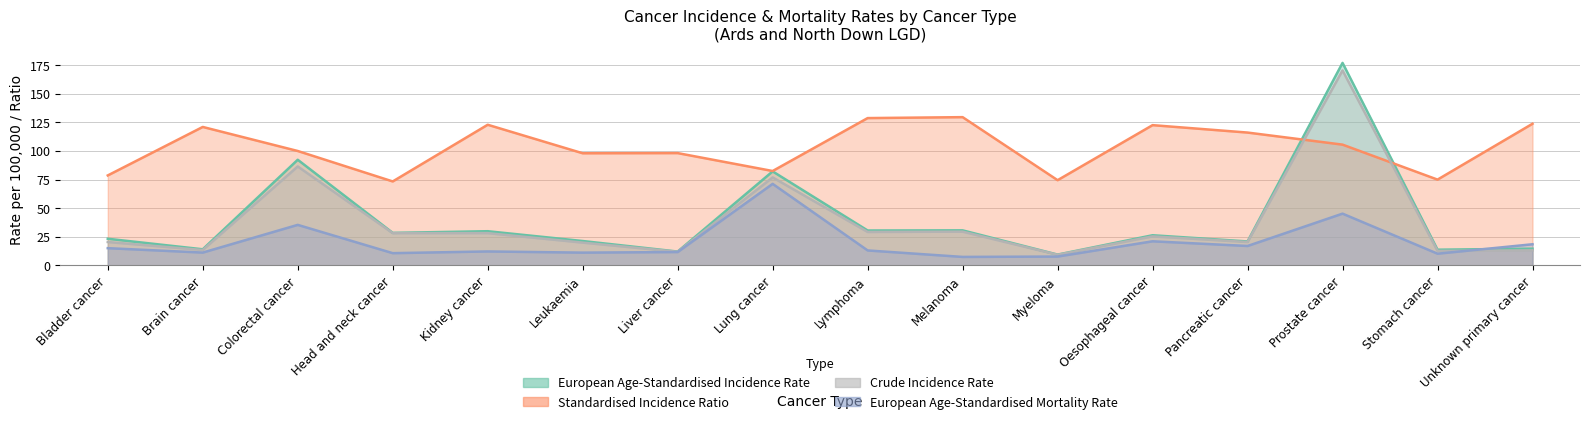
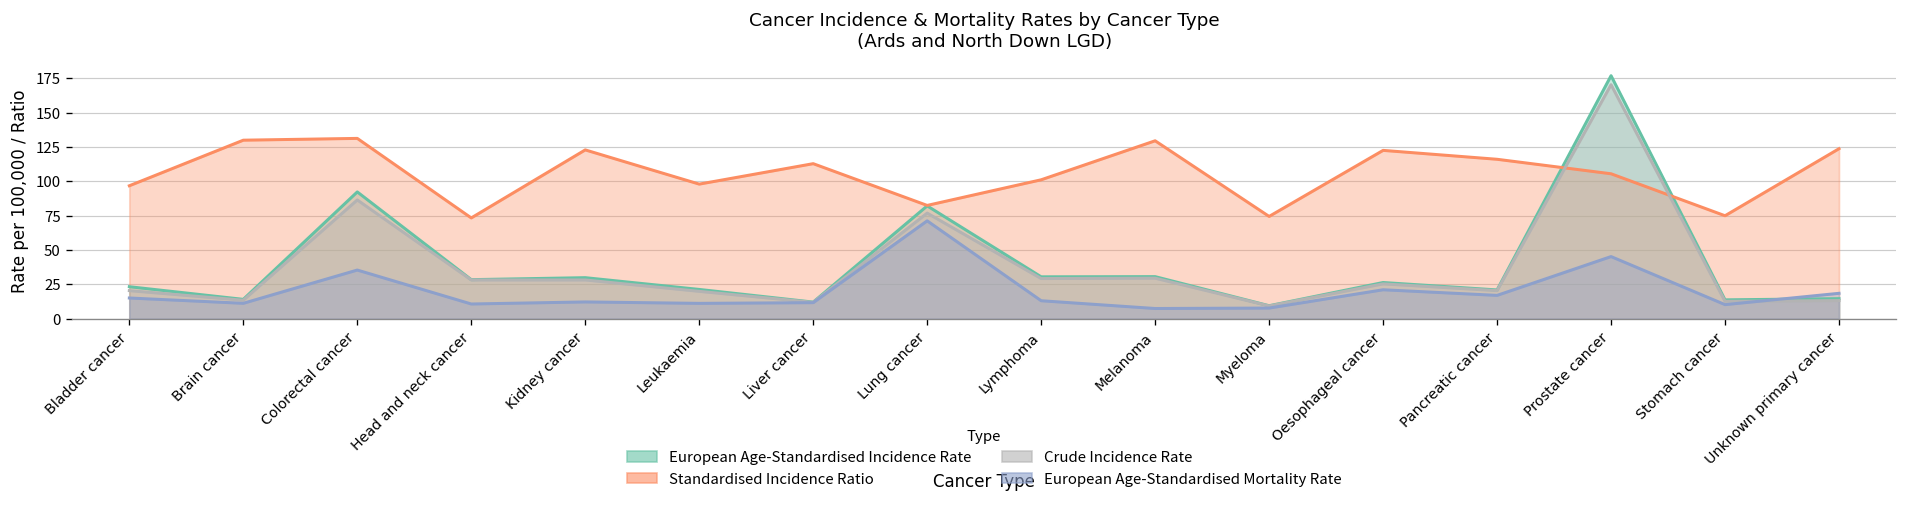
  {
    "Standardised Incidence Ratio": {
-     "Bladder cancer": 79,
-     "Brain cancer": 121,
-     "Colorectal cancer": 100,
+     "Bladder cancer": 97,
+     "Brain cancer": 130,
+     "Colorectal cancer": 131,
      "Head and neck cancer": 73,
      "Kidney cancer": 123,
      "Leukaemia": 98,
-     "Liver cancer": 98,
-     "Lymphoma": 129,
+     "Liver cancer": 113,
+     "Lymphoma": 101,
      "Melanoma": 130,
      "Myeloma": 74,
      "Oesophageal cancer": 123,
      "Pancreatic cancer": 116,
      "Prostate cancer": 106,
      "Stomach cancer": 75,
      "Unknown primary cancer": 124
    }
  }
